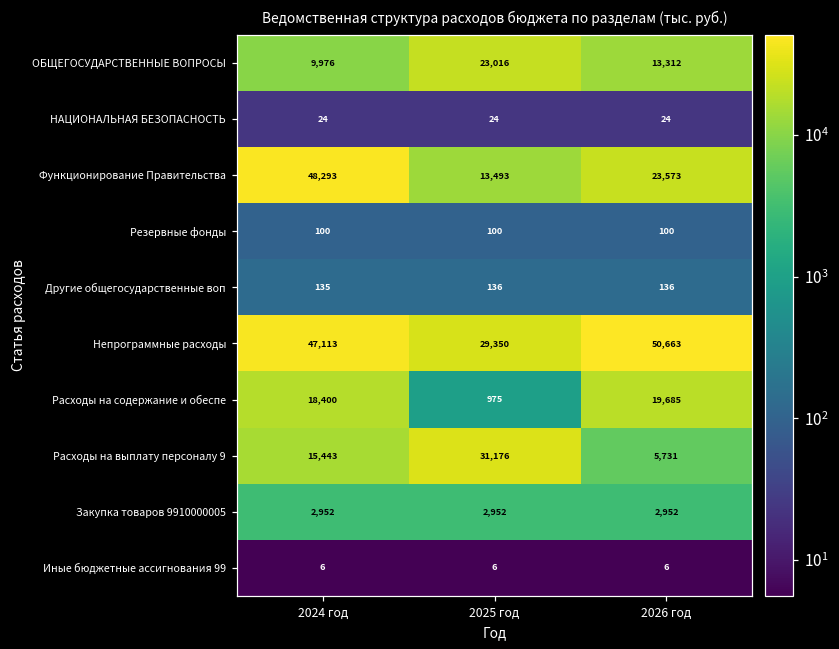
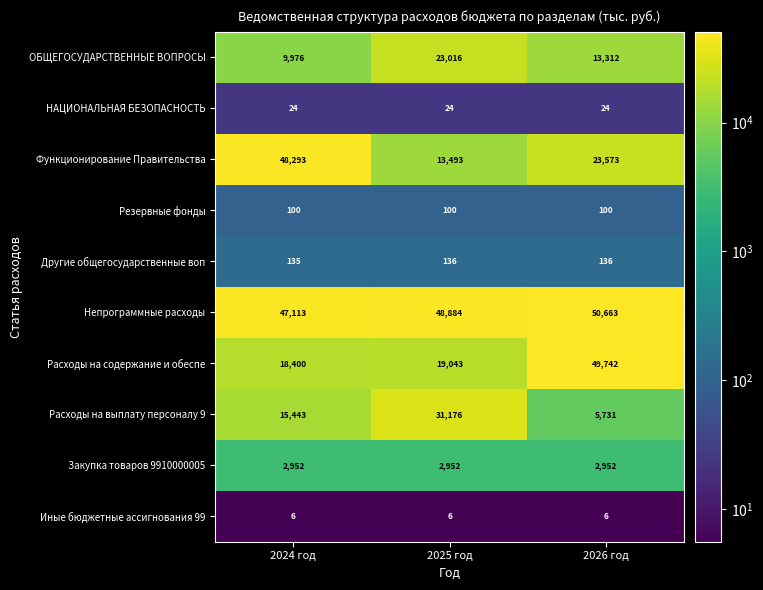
  {
    "ОБЩЕГОСУДАРСТВЕННЫЕ ВОПРОСЫ": {
      "2024 год": "9,976",
      "2025 год": "23,016",
      "2026 год": "13,312"
    },
    "НАЦИОНАЛЬНАЯ БЕЗОПАСНОСТЬ": {
      "2024 год": "24",
      "2025 год": "24",
      "2026 год": "24"
    },
    "Функционирование Правительства": {
      "2024 год": "48,293",
      "2025 год": "13,493",
      "2026 год": "23,573"
    },
    "Резервные фонды": {
      "2024 год": "100",
      "2025 год": "100",
      "2026 год": "100"
    },
    "Другие общегосударственные воп": {
      "2024 год": "135",
      "2025 год": "136",
      "2026 год": "136"
    },
    "Непрограммные расходы": {
      "2024 год": "47,113",
-     "2025 год": "29,350",
+     "2025 год": "48,884",
      "2026 год": "50,663"
    },
    "Расходы на содержание и обеспе": {
      "2024 год": "18,400",
-     "2025 год": "975",
-     "2026 год": "19,685"
+     "2025 год": "19,043",
+     "2026 год": "49,742"
    },
    "Расходы на выплату персоналу 9": {
      "2024 год": "15,443",
      "2025 год": "31,176",
      "2026 год": "5,731"
    },
    "Закупка товаров 9910000005": {
      "2024 год": "2,952",
      "2025 год": "2,952",
      "2026 год": "2,952"
    },
    "Иные бюджетные ассигнования 99": {
      "2024 год": "6",
      "2025 год": "6",
      "2026 год": "6"
    }
  }
